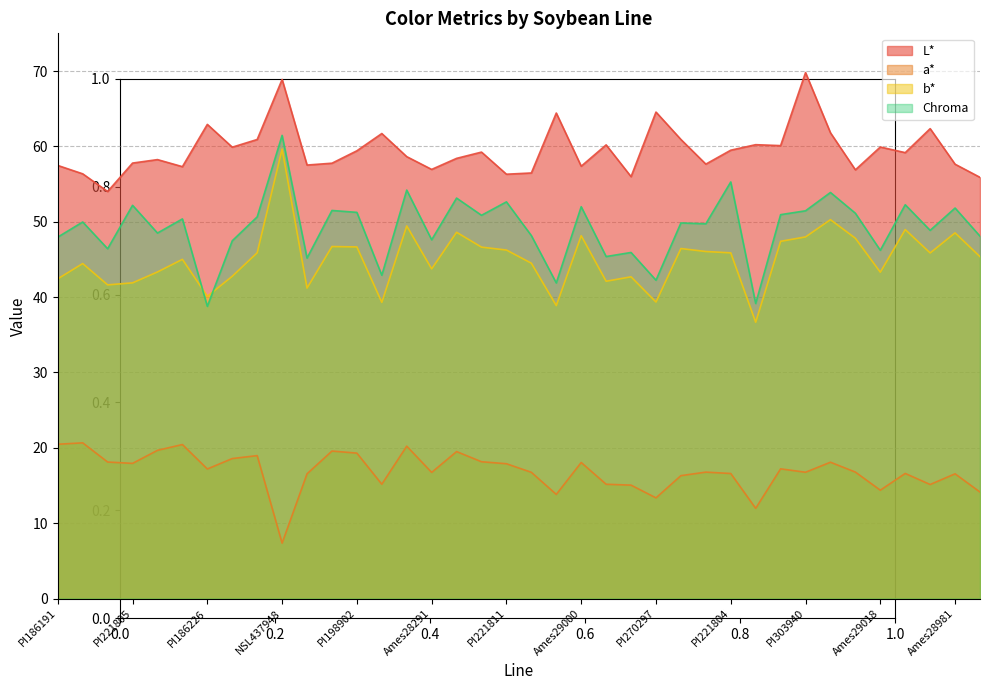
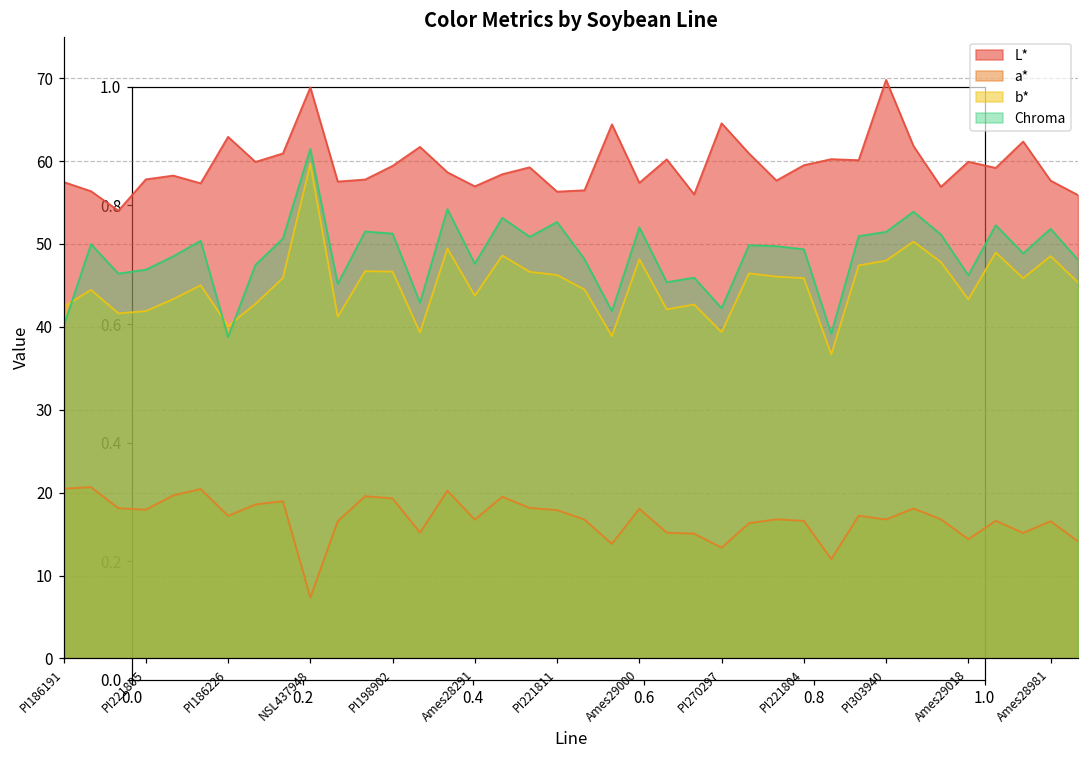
  {
    "Chroma": {
-     "PI186191": 48,
-     "PI221805": 52,
+     "PI186191": 40,
+     "PI221805": 47,
      "PI186226": 39,
      "NSL437948": 61,
      "PI198902": 51,
      "Ames28291": 48,
      "PI221811": 53,
      "Ames29000": 52,
      "PI270297": 42,
-     "PI221804": 55,
+     "PI221804": 49,
      "PI303940": 51,
      "Ames29018": 46,
      "Ames28981": 52
    }
  }
